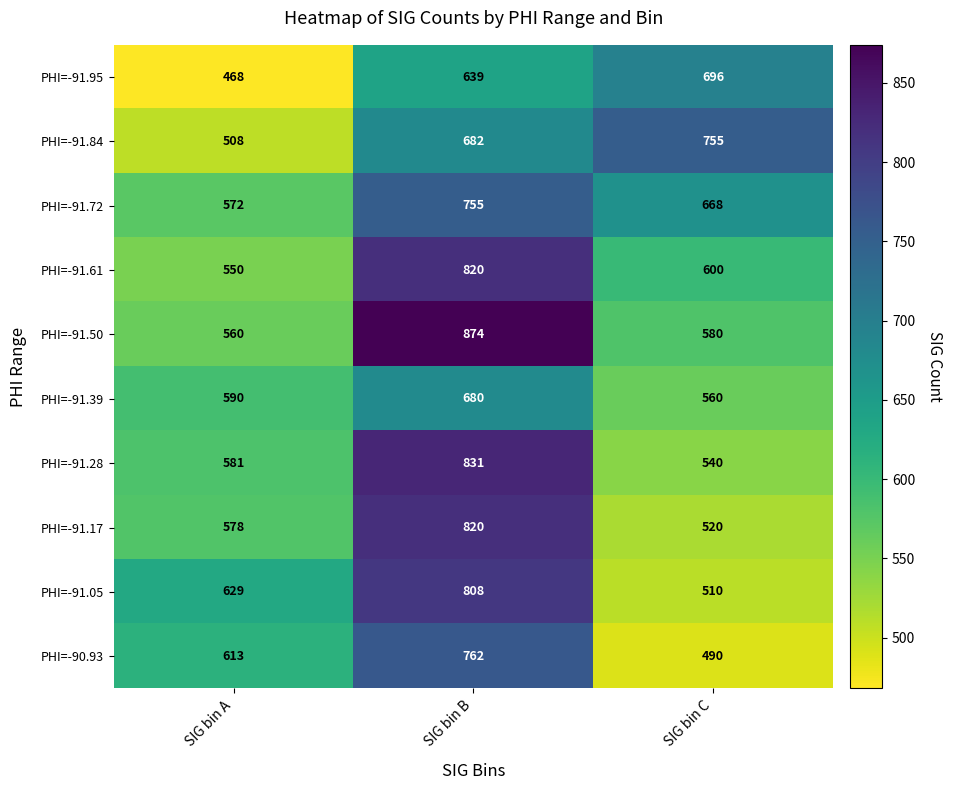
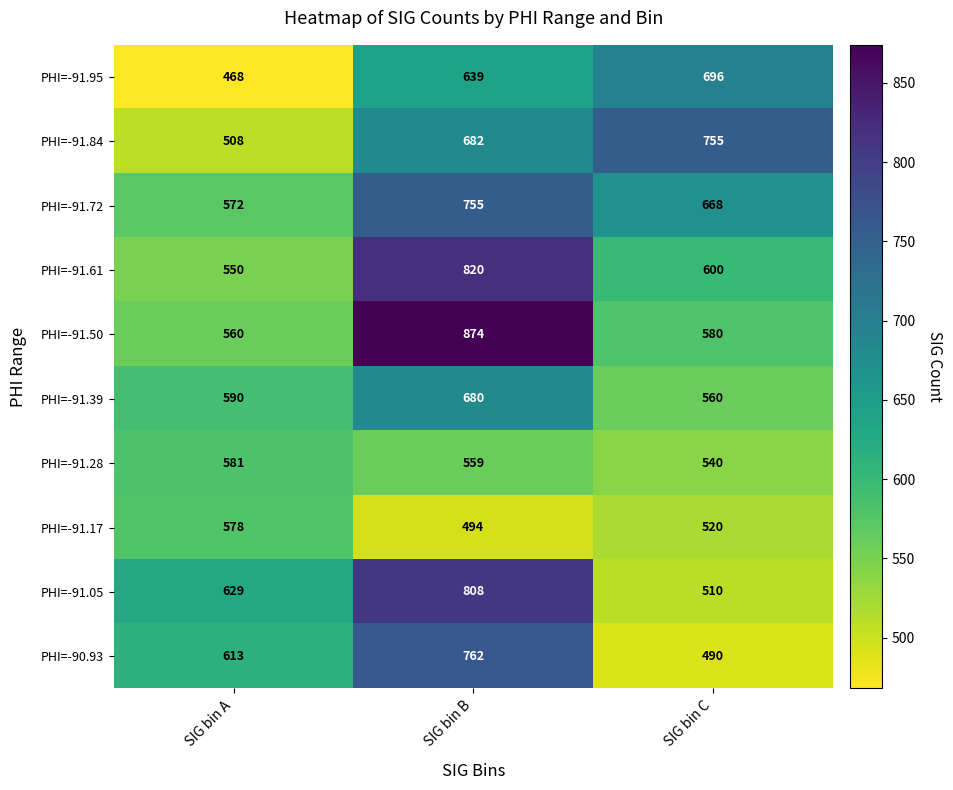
  {
    "PHI=-91.95": {
      "SIG bin A": 468,
      "SIG bin B": 639,
      "SIG bin C": 696
    },
    "PHI=-91.84": {
      "SIG bin A": 508,
      "SIG bin B": 682,
      "SIG bin C": 755
    },
    "PHI=-91.72": {
      "SIG bin A": 572,
      "SIG bin B": 755,
      "SIG bin C": 668
    },
    "PHI=-91.61": {
      "SIG bin A": 550,
      "SIG bin B": 820,
      "SIG bin C": 600
    },
    "PHI=-91.50": {
      "SIG bin A": 560,
      "SIG bin B": 874,
      "SIG bin C": 580
    },
    "PHI=-91.39": {
      "SIG bin A": 590,
      "SIG bin B": 680,
      "SIG bin C": 560
    },
    "PHI=-91.28": {
      "SIG bin A": 581,
-     "SIG bin B": 831,
+     "SIG bin B": 559,
      "SIG bin C": 540
    },
    "PHI=-91.17": {
      "SIG bin A": 578,
-     "SIG bin B": 820,
+     "SIG bin B": 494,
      "SIG bin C": 520
    },
    "PHI=-91.05": {
      "SIG bin A": 629,
      "SIG bin B": 808,
      "SIG bin C": 510
    },
    "PHI=-90.93": {
      "SIG bin A": 613,
      "SIG bin B": 762,
      "SIG bin C": 490
    }
  }
